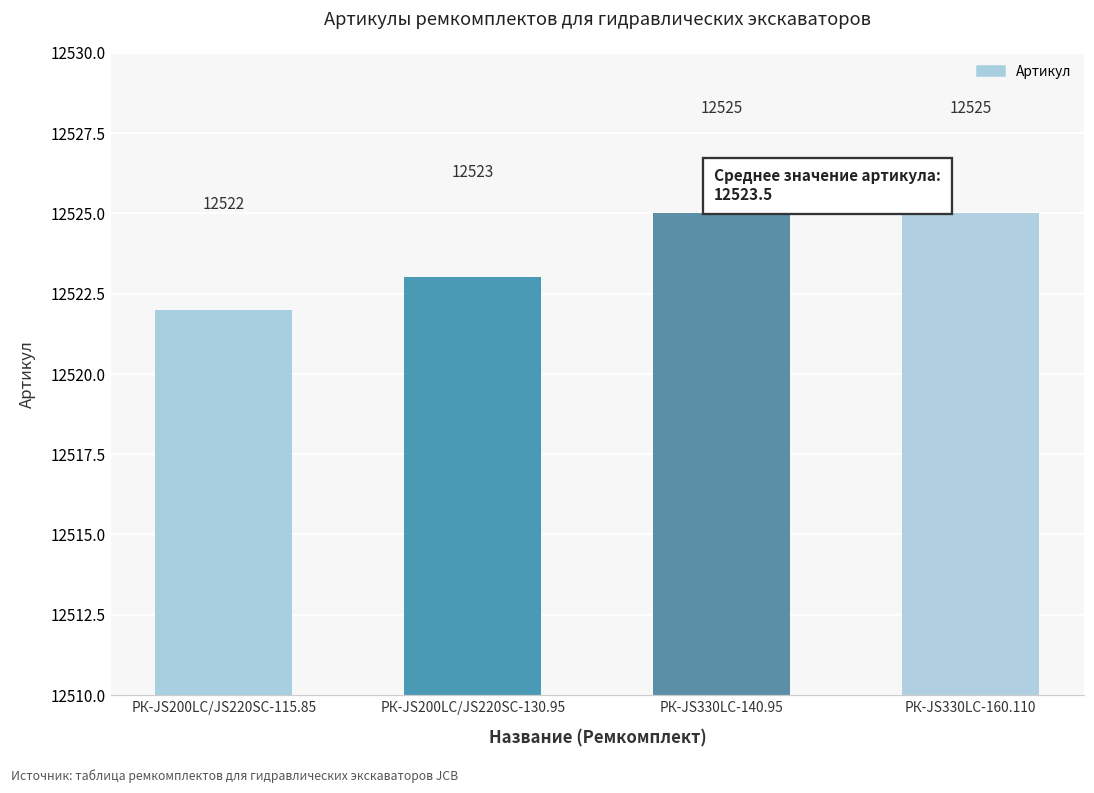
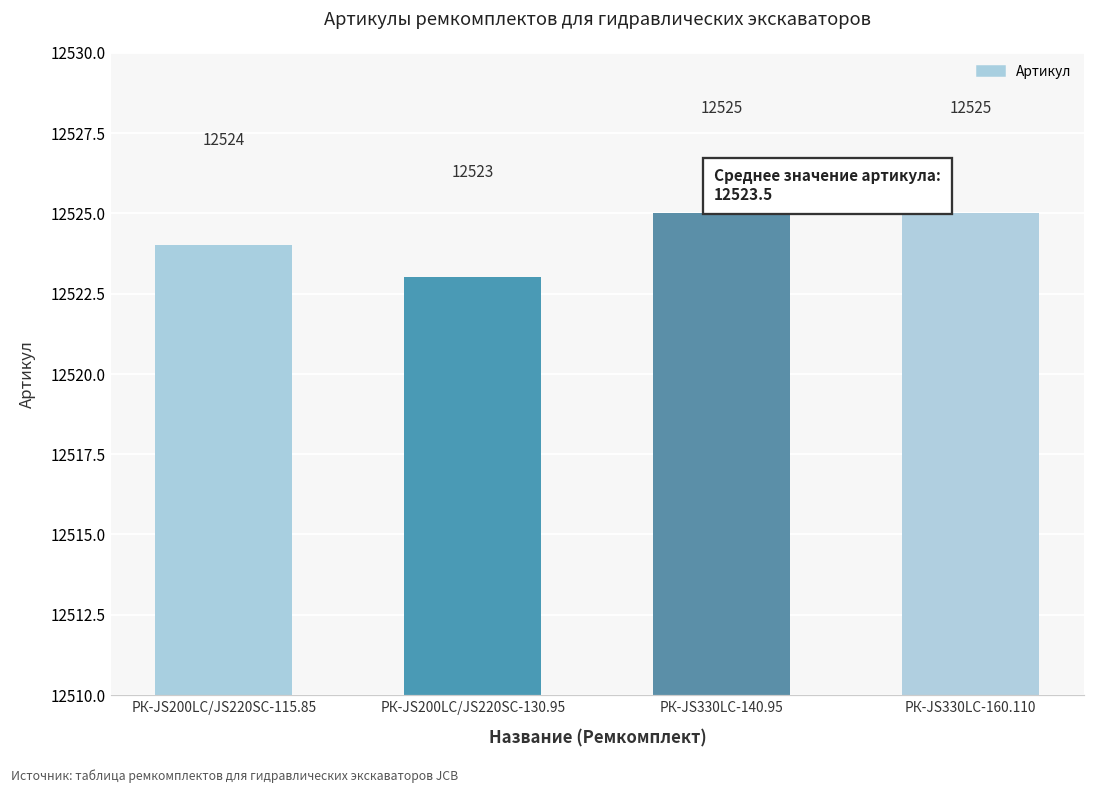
  {
-   "РК-JS200LC/JS220SC-115.85": 12522
+   "РК-JS200LC/JS220SC-115.85": 12524
  }
